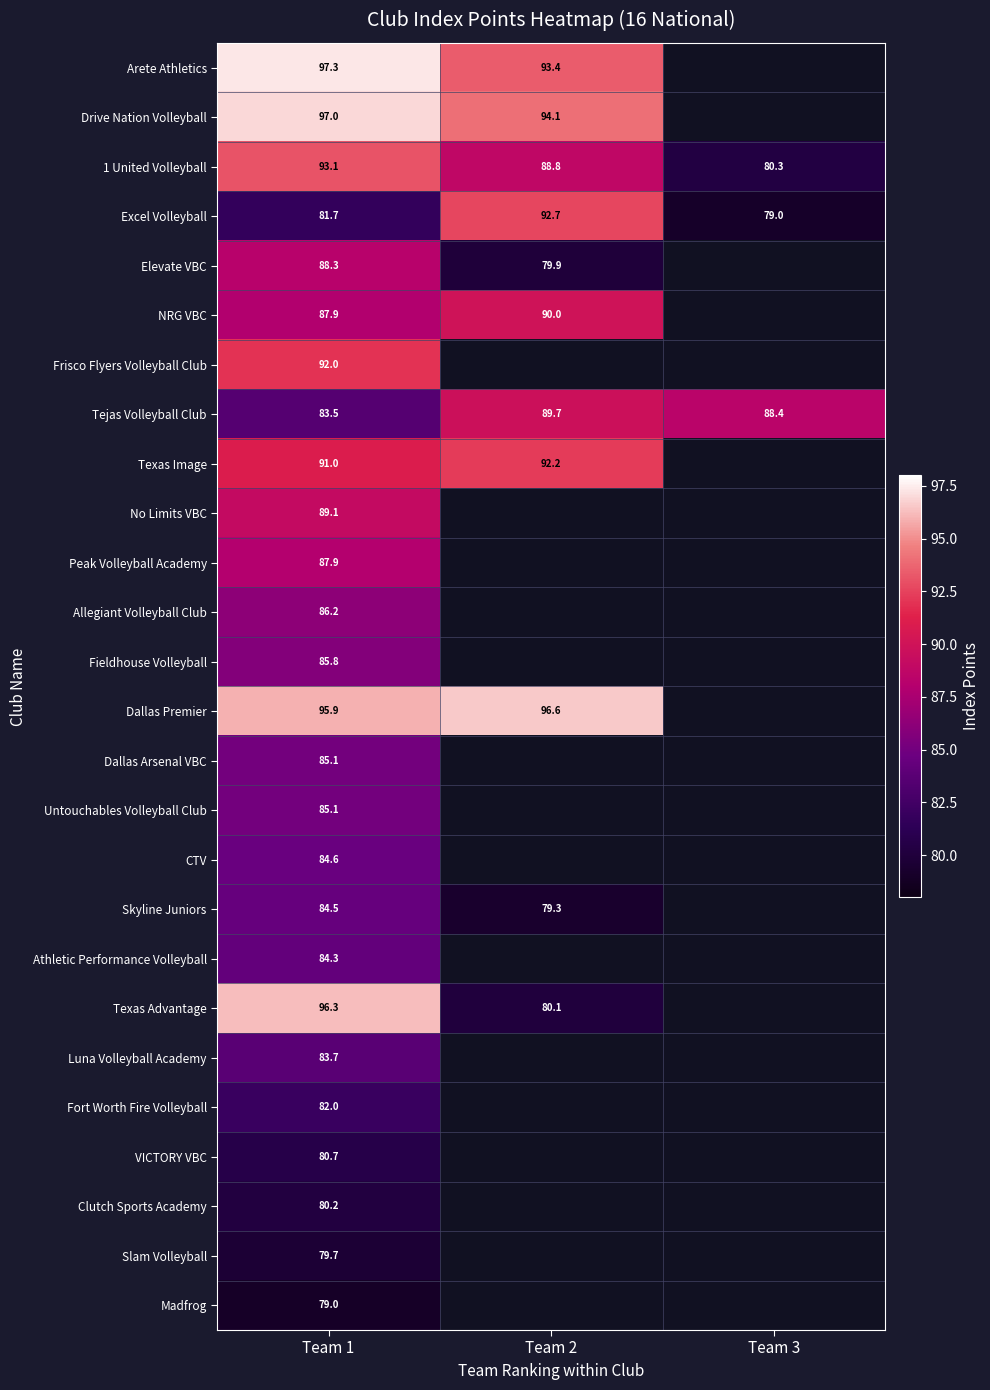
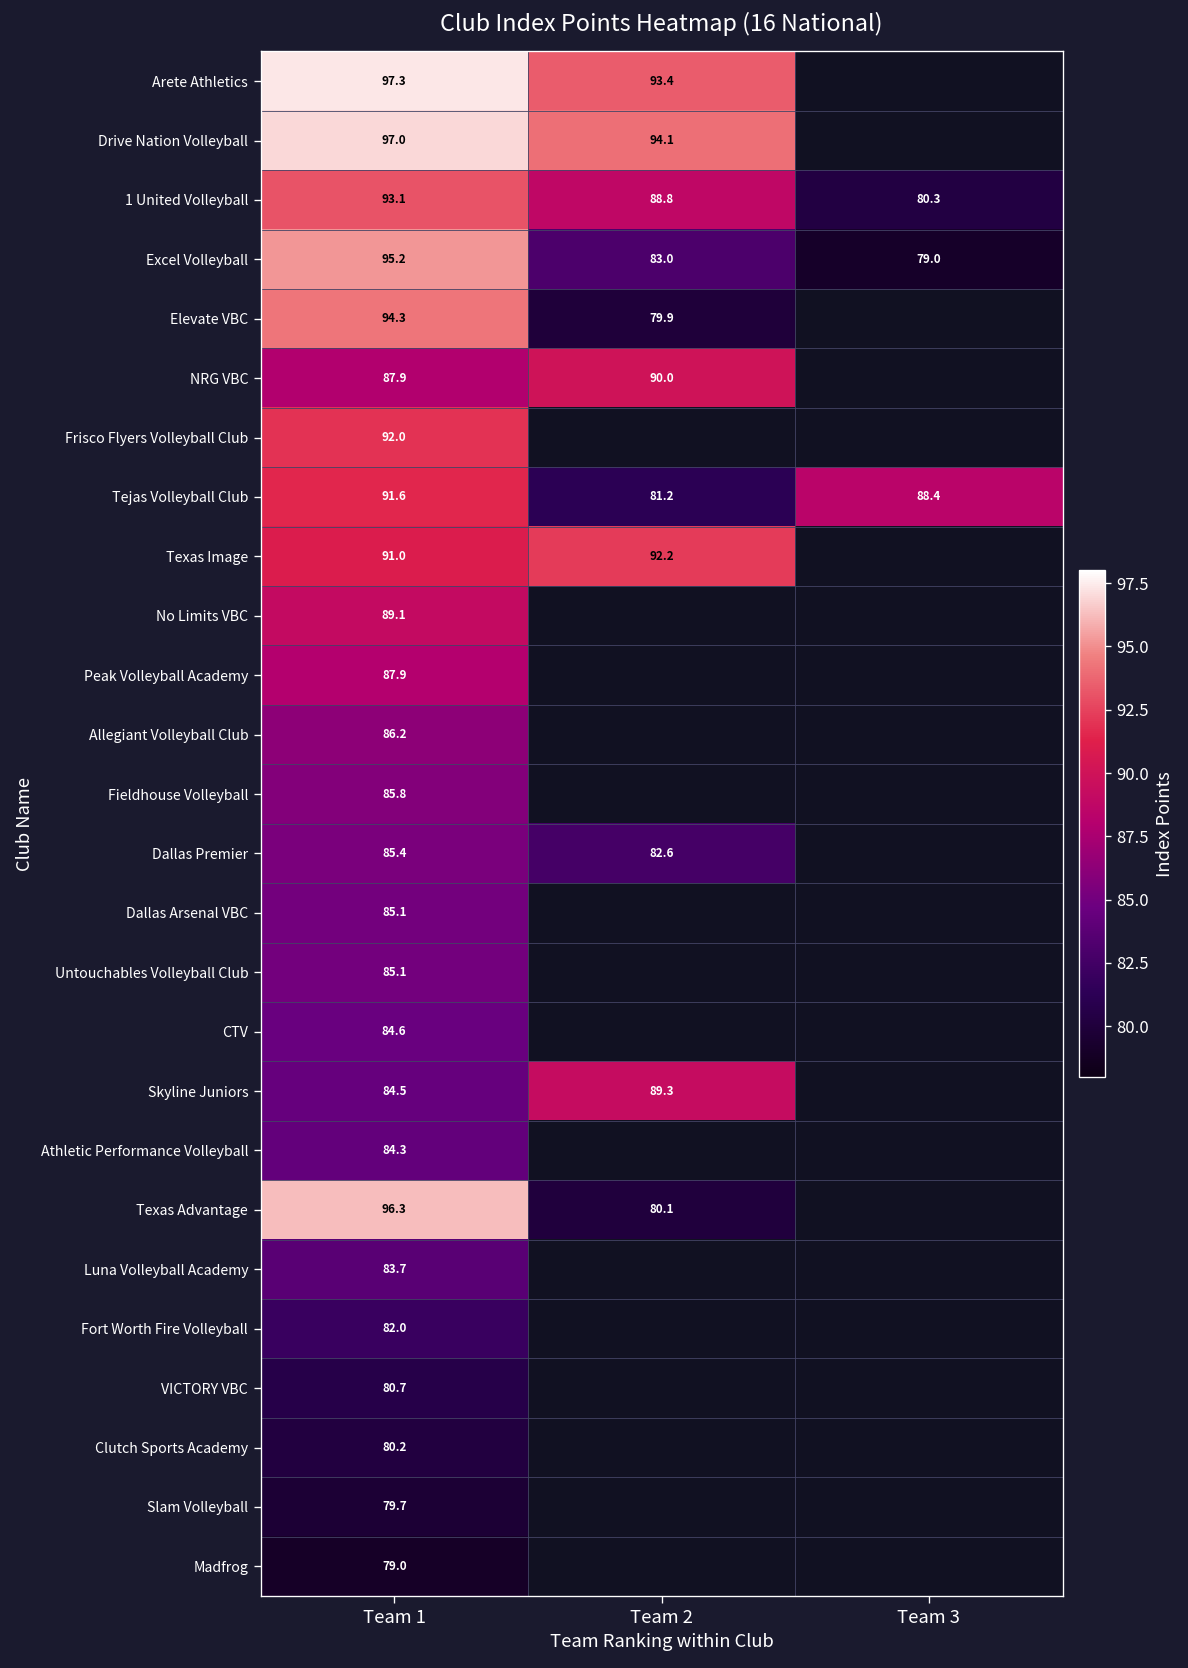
  {
    "Arete Athletics": {
      "Team 1": 97.3,
      "Team 2": 93.4
    },
    "Drive Nation Volleyball": {
      "Team 1": 97.0,
      "Team 2": 94.1
    },
    "1 United Volleyball": {
      "Team 1": 93.1,
      "Team 2": 88.8,
      "Team 3": 80.3
    },
    "Excel Volleyball": {
-     "Team 1": 81.7,
-     "Team 2": 92.7,
+     "Team 1": 95.2,
+     "Team 2": 83.0,
      "Team 3": 79.0
    },
    "Elevate VBC": {
-     "Team 1": 88.3,
+     "Team 1": 94.3,
      "Team 2": 79.9
    },
    "NRG VBC": {
      "Team 1": 87.9,
      "Team 2": 90.0
    },
    "Frisco Flyers Volleyball Club": {
      "Team 1": 92.0
    },
    "Tejas Volleyball Club": {
-     "Team 1": 83.5,
-     "Team 2": 89.7,
+     "Team 1": 91.6,
+     "Team 2": 81.2,
      "Team 3": 88.4
    },
    "Texas Image": {
      "Team 1": 91.0,
      "Team 2": 92.2
    },
    "No Limits VBC": {
      "Team 1": 89.1
    },
    "Peak Volleyball Academy": {
      "Team 1": 87.9
    },
    "Allegiant Volleyball Club": {
      "Team 1": 86.2
    },
    "Fieldhouse Volleyball": {
      "Team 1": 85.8
    },
    "Dallas Premier": {
-     "Team 1": 95.9,
-     "Team 2": 96.6
+     "Team 1": 85.4,
+     "Team 2": 82.6
    },
    "Dallas Arsenal VBC": {
      "Team 1": 85.1
    },
    "Untouchables Volleyball Club": {
      "Team 1": 85.1
    },
    "CTV": {
      "Team 1": 84.6
    },
    "Skyline Juniors": {
      "Team 1": 84.5,
-     "Team 2": 79.3
+     "Team 2": 89.3
    },
    "Athletic Performance Volleyball": {
      "Team 1": 84.3
    },
    "Texas Advantage": {
      "Team 1": 96.3,
      "Team 2": 80.1
    },
    "Luna Volleyball Academy": {
      "Team 1": 83.7
    },
    "Fort Worth Fire Volleyball": {
      "Team 1": 82.0
    },
    "VICTORY VBC": {
      "Team 1": 80.7
    },
    "Clutch Sports Academy": {
      "Team 1": 80.2
    },
    "Slam Volleyball": {
      "Team 1": 79.7
    },
    "Madfrog": {
      "Team 1": 79.0
    }
  }
